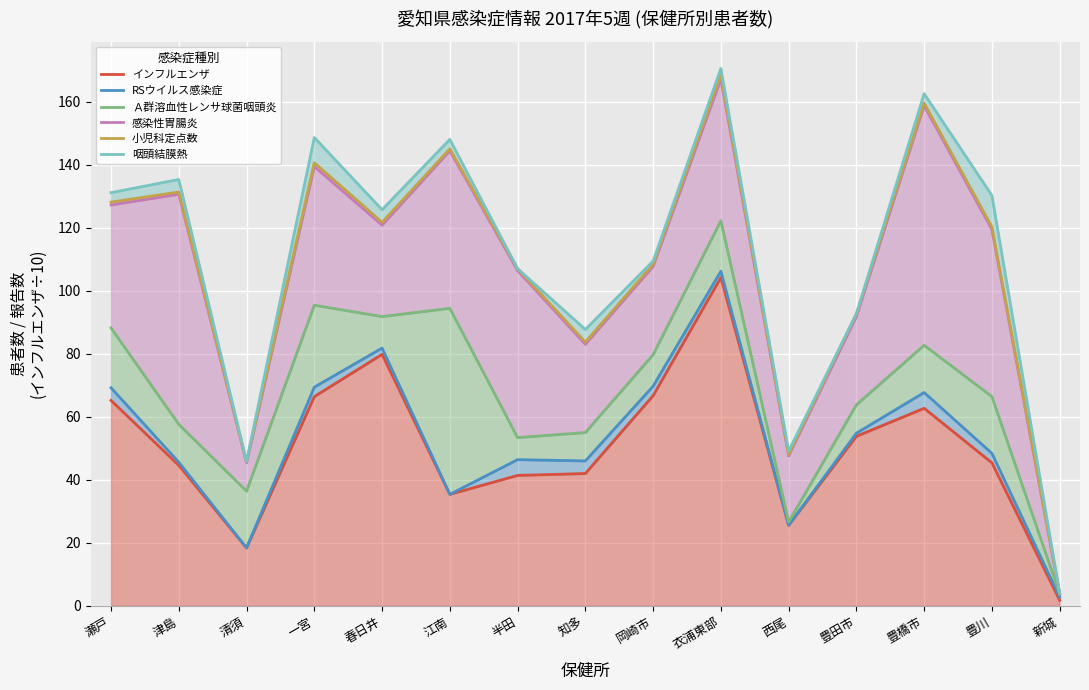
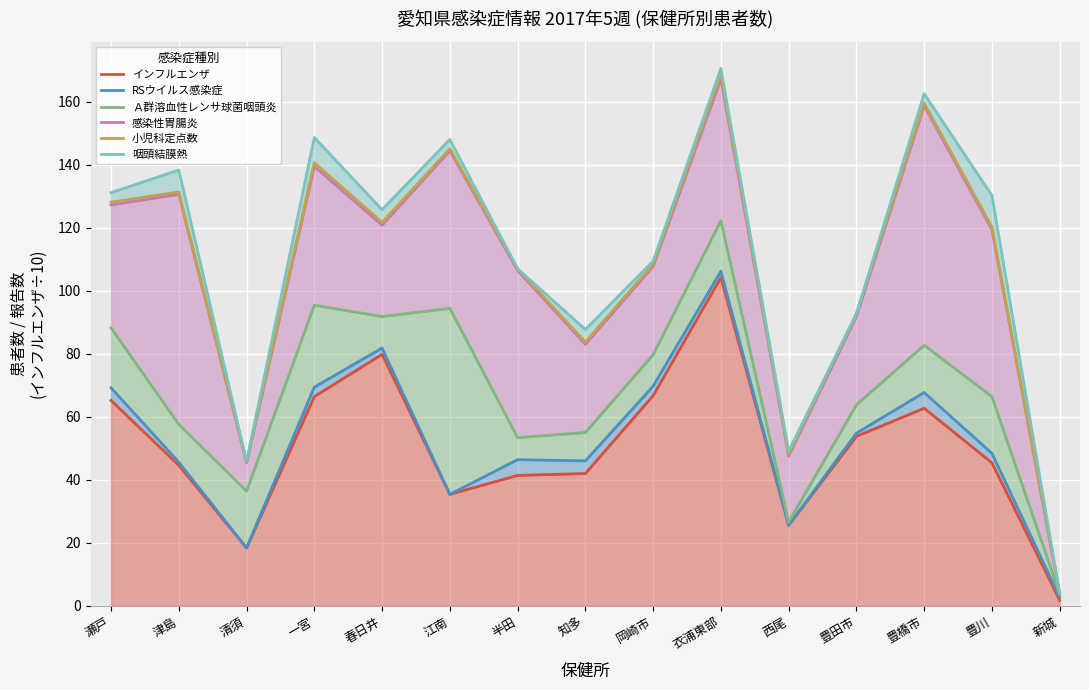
  {
    "インフルエンザ": {
      "瀬戸": 65,
      "津島": 45,
      "一宮": 66,
      "春日井": 80,
      "半田": 41,
      "知多": 42,
      "岡崎市": 67,
      "衣浦東部": 104,
      "豊田市": 54,
      "豊橋市": 63,
      "豊川": 45,
      "新城": 2
    },
    "RSウイルス感染症": {
      "瀬戸": 4,
      "津島": 1,
      "一宮": 3,
      "春日井": 2,
      "半田": 5,
      "知多": 4,
      "岡崎市": 3,
      "衣浦東部": 2,
      "豊田市": 1,
      "豊橋市": 5,
      "豊川": 3,
      "新城": 1
    },
    "Ａ群溶血性レンサ球菌咽頭炎": {
      "瀬戸": 19,
      "津島": 12,
      "清須": 18,
      "一宮": 26,
      "春日井": 10,
      "江南": 59,
      "半田": 7,
      "知多": 9,
      "岡崎市": 10,
      "衣浦東部": 16,
      "西尾": 1,
      "豊田市": 9,
      "豊橋市": 15,
      "豊川": 18
    },
    "感染性胃腸炎": {
      "瀬戸": 39,
      "一宮": 44,
      "春日井": 29,
      "衣浦東部": 45,
      "豊田市": 28,
      "豊川": 53
    },
    "小児科定点数": {
      "瀬戸": 1,
      "一宮": 1,
      "春日井": 1,
      "衣浦東部": 1,
      "豊川": 1
    },
    "咽頭結膜熱": {
      "瀬戸": 3,
-     "津島": 4,
+     "津島": 7,
      "一宮": 8,
      "春日井": 4,
      "江南": 3,
      "知多": 4,
      "岡崎市": 1,
      "衣浦東部": 2,
      "西尾": 1,
      "豊橋市": 3,
      "豊川": 10
    }
  }
